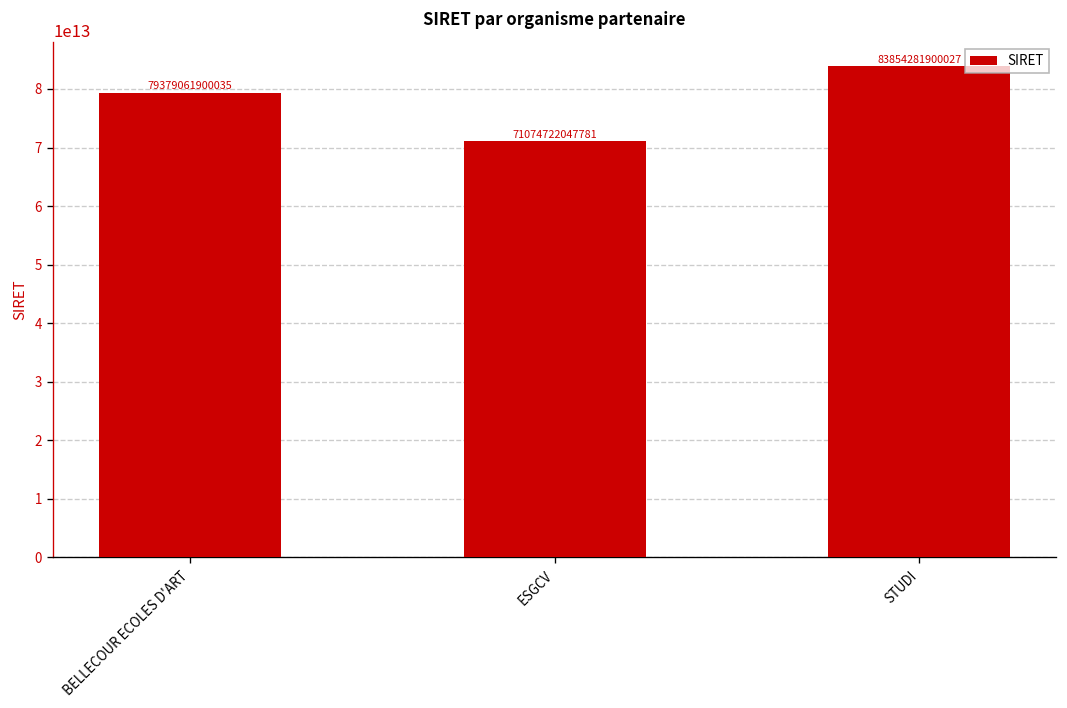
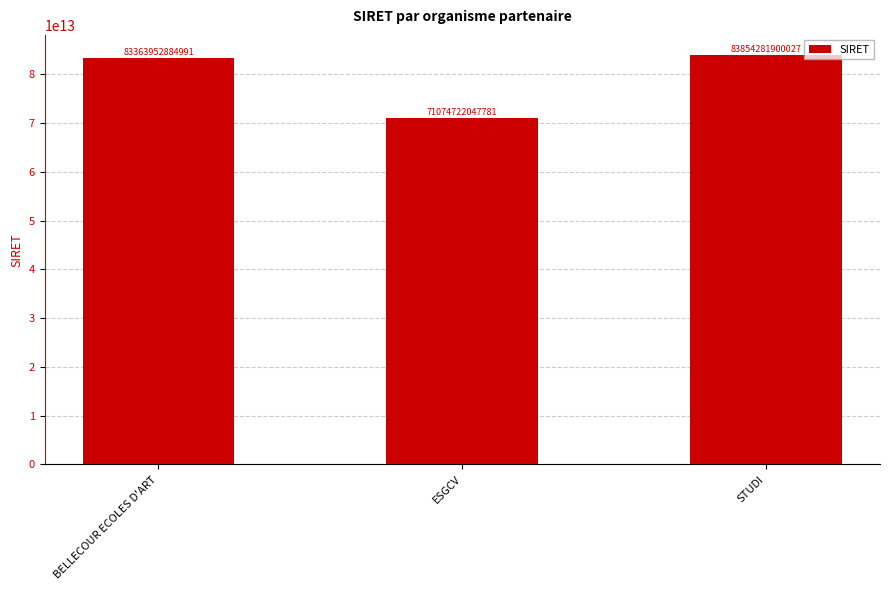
  {
-   "BELLECOUR ECOLES D'ART": 79379061900035,
+   "BELLECOUR ECOLES D'ART": 83363952884991,
    "ESGCV": 71074722047781,
    "STUDI": 83854281900027
  }
